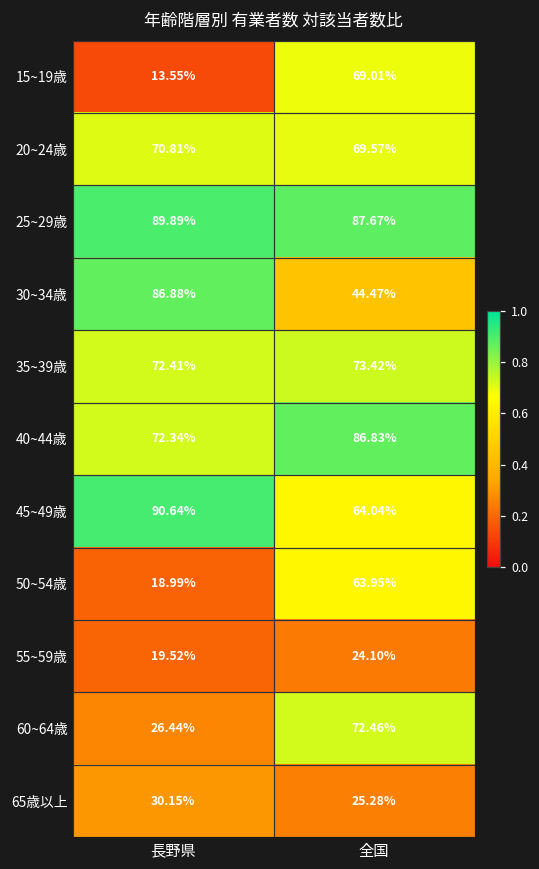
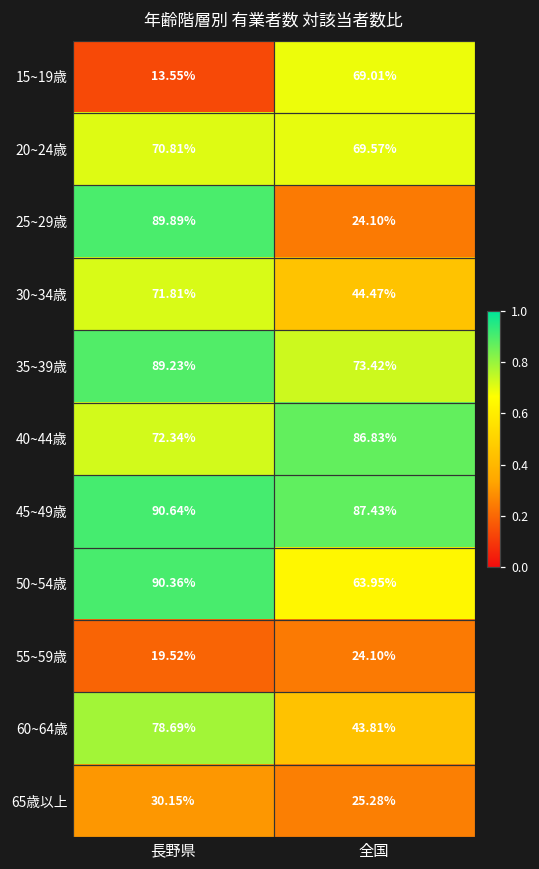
  {
    "15~19歳": {
      "長野県": "13.55%",
      "全国": "69.01%"
    },
    "20~24歳": {
      "長野県": "70.81%",
      "全国": "69.57%"
    },
    "25~29歳": {
      "長野県": "89.89%",
-     "全国": "87.67%"
+     "全国": "24.10%"
    },
    "30~34歳": {
-     "長野県": "86.88%",
+     "長野県": "71.81%",
      "全国": "44.47%"
    },
    "35~39歳": {
-     "長野県": "72.41%",
+     "長野県": "89.23%",
      "全国": "73.42%"
    },
    "40~44歳": {
      "長野県": "72.34%",
      "全国": "86.83%"
    },
    "45~49歳": {
      "長野県": "90.64%",
-     "全国": "64.04%"
+     "全国": "87.43%"
    },
    "50~54歳": {
-     "長野県": "18.99%",
+     "長野県": "90.36%",
      "全国": "63.95%"
    },
    "55~59歳": {
      "長野県": "19.52%",
      "全国": "24.10%"
    },
    "60~64歳": {
-     "長野県": "26.44%",
-     "全国": "72.46%"
+     "長野県": "78.69%",
+     "全国": "43.81%"
    },
    "65歳以上": {
      "長野県": "30.15%",
      "全国": "25.28%"
    }
  }
